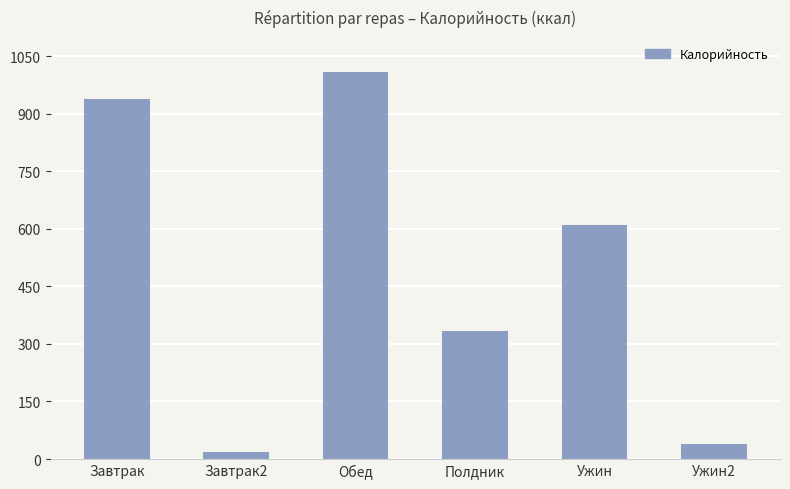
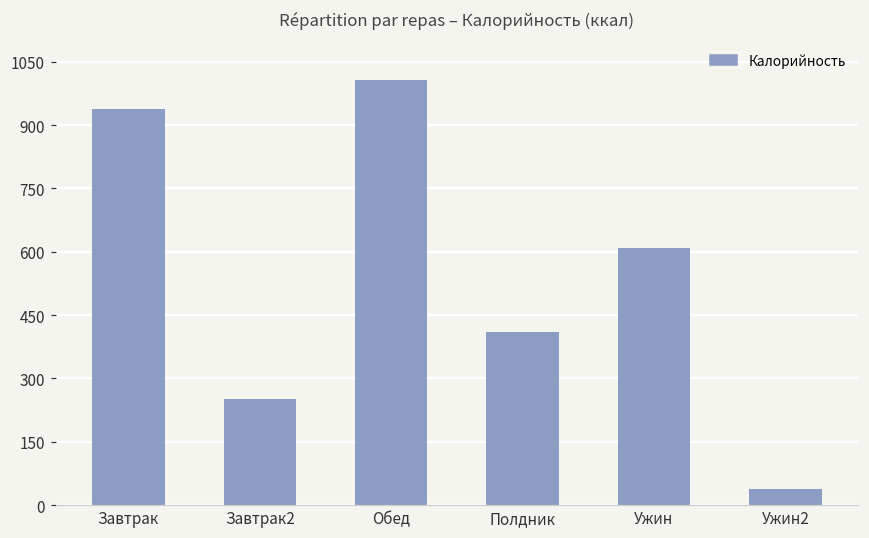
  {
    "Завтрак": 940,
-   "Завтрак2": 20,
+   "Завтрак2": 250,
    "Обед": 1010,
-   "Полдник": 330,
+   "Полдник": 410,
    "Ужин": 610,
    "Ужин2": 40
  }
